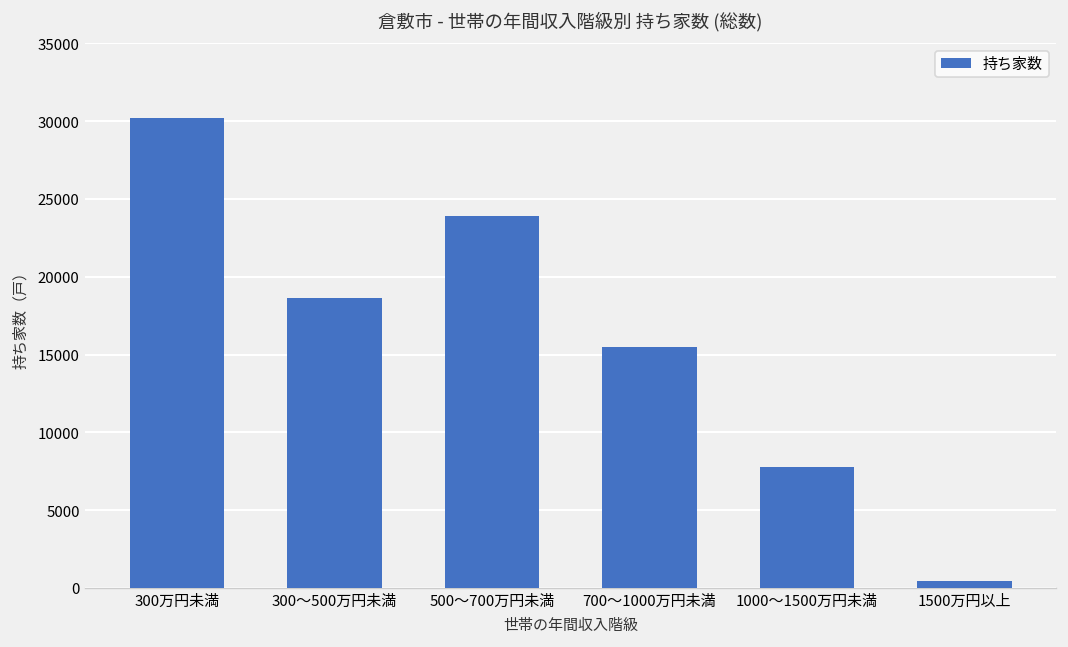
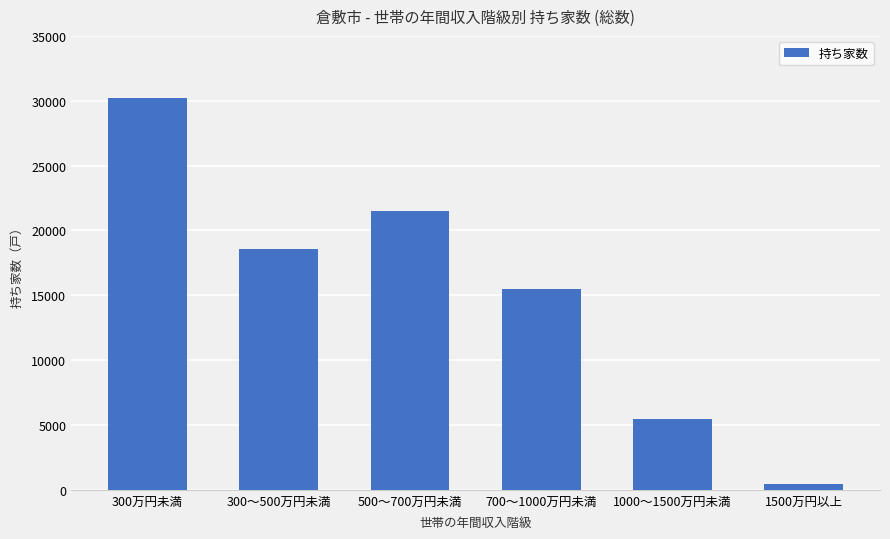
  {
    "300万円未満": 30200,
    "300～500万円未満": 18600,
-   "500～700万円未満": 23900,
+   "500～700万円未満": 21500,
    "700～1000万円未満": 15500,
-   "1000～1500万円未満": 7800,
+   "1000～1500万円未満": 5400,
    "1500万円以上": 400
  }
